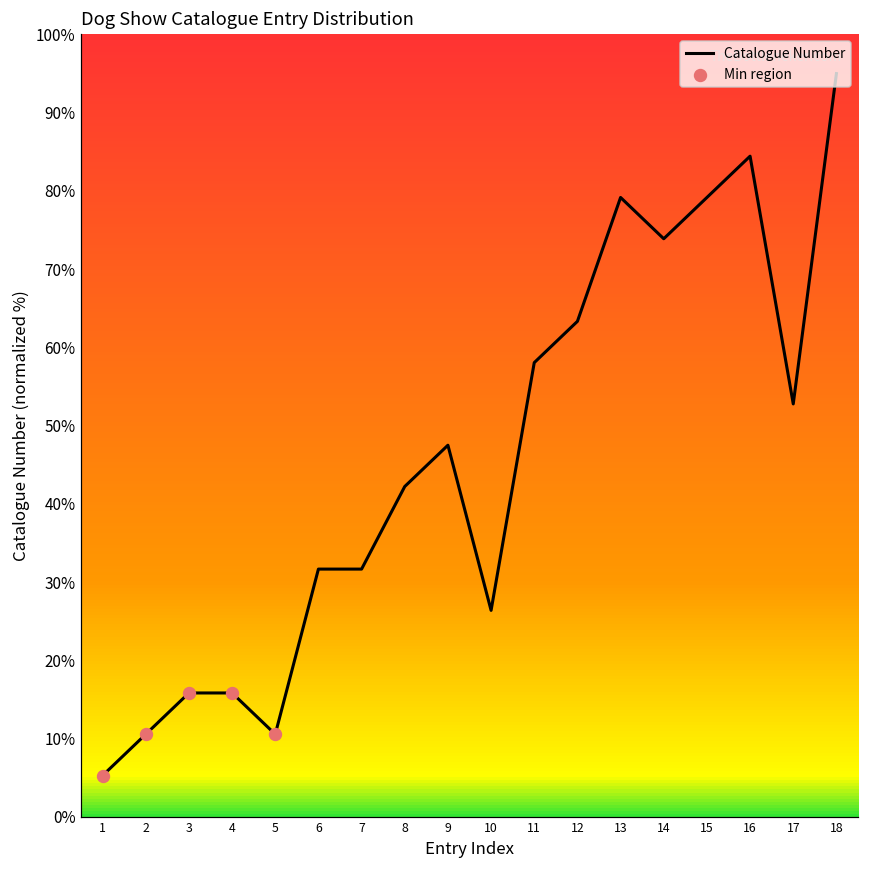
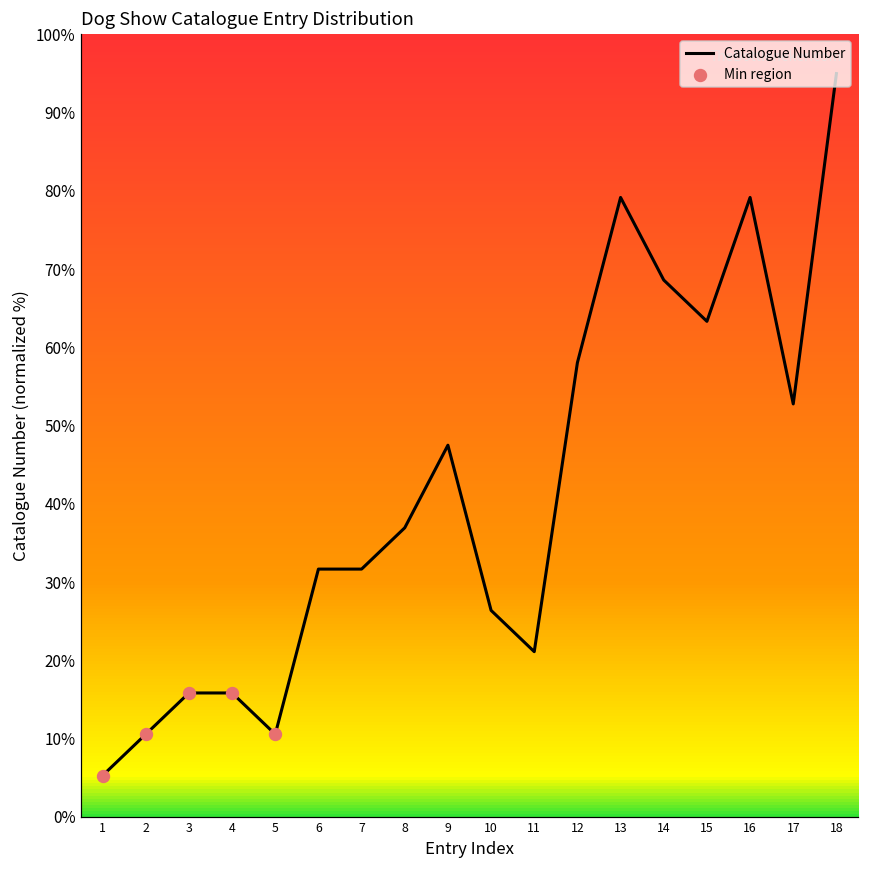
  {
    "Catalogue Number": {
      "6": "32%",
      "7": "32%",
-     "8": "42%",
+     "8": "37%",
      "9": "48%",
      "10": "26%",
-     "11": "58%",
-     "12": "63%",
+     "11": "21%",
+     "12": "58%",
      "13": "79%",
-     "14": "74%",
-     "15": "79%",
-     "16": "84%",
+     "14": "69%",
+     "15": "63%",
+     "16": "79%",
      "17": "53%"
    }
  }
